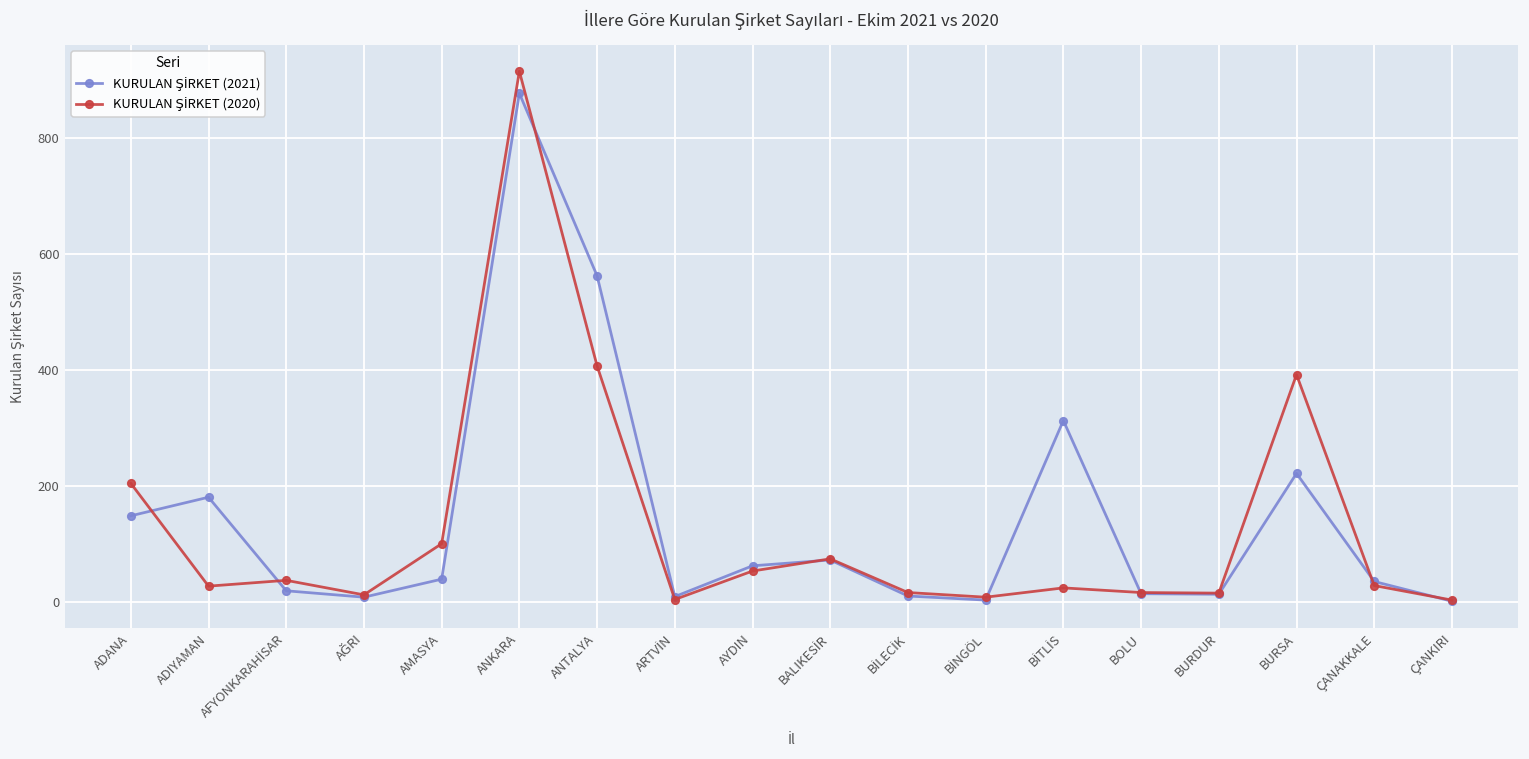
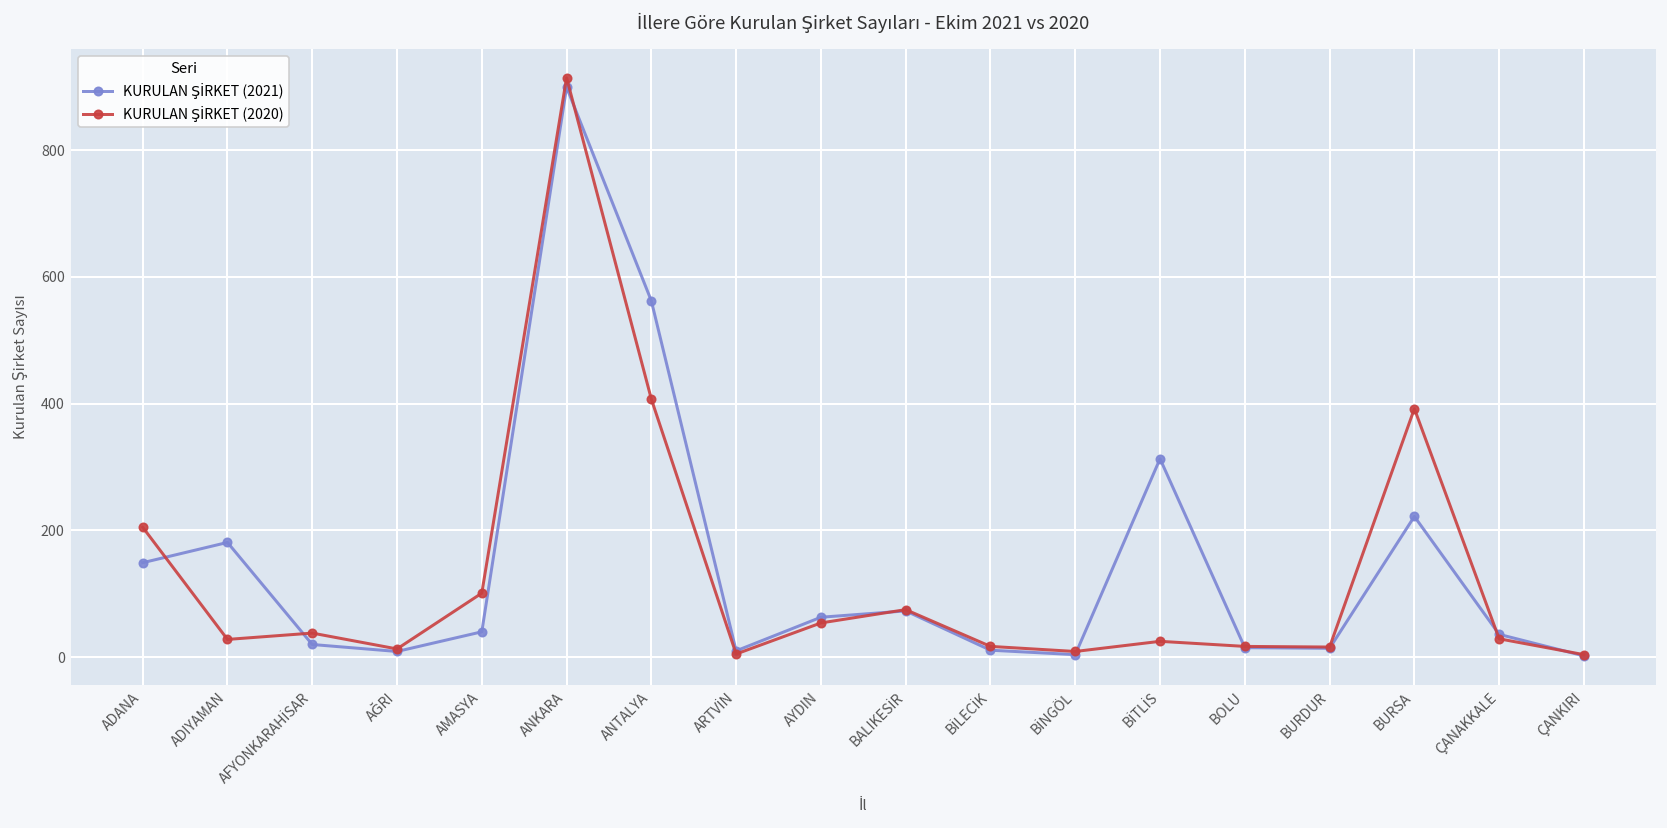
  {
    "KURULAN ŞİRKET (2021)": {
      "ADANA": 150,
      "ADIYAMAN": 180,
      "AFYONKARAHİSAR": 20,
      "AMASYA": 40,
-     "ANKARA": 880,
+     "ANKARA": 900,
      "ANTALYA": 560,
      "ARTVİN": 10,
      "AYDIN": 60,
      "BİLECİK": 10,
      "BİNGÖL": 0,
      "BİTLİS": 310,
      "BURSA": 220,
      "ÇANAKKALE": 40
    },
    "KURULAN ŞİRKET (2020)": {
      "ADANA": 210,
      "ADIYAMAN": 30,
      "AFYONKARAHİSAR": 40,
      "AMASYA": 100,
      "ANKARA": 910,
      "ANTALYA": 410,
      "ARTVİN": 10,
      "AYDIN": 50,
      "BİLECİK": 20,
      "BİNGÖL": 10,
      "BİTLİS": 30,
      "BURSA": 390,
      "ÇANAKKALE": 30
    }
  }
